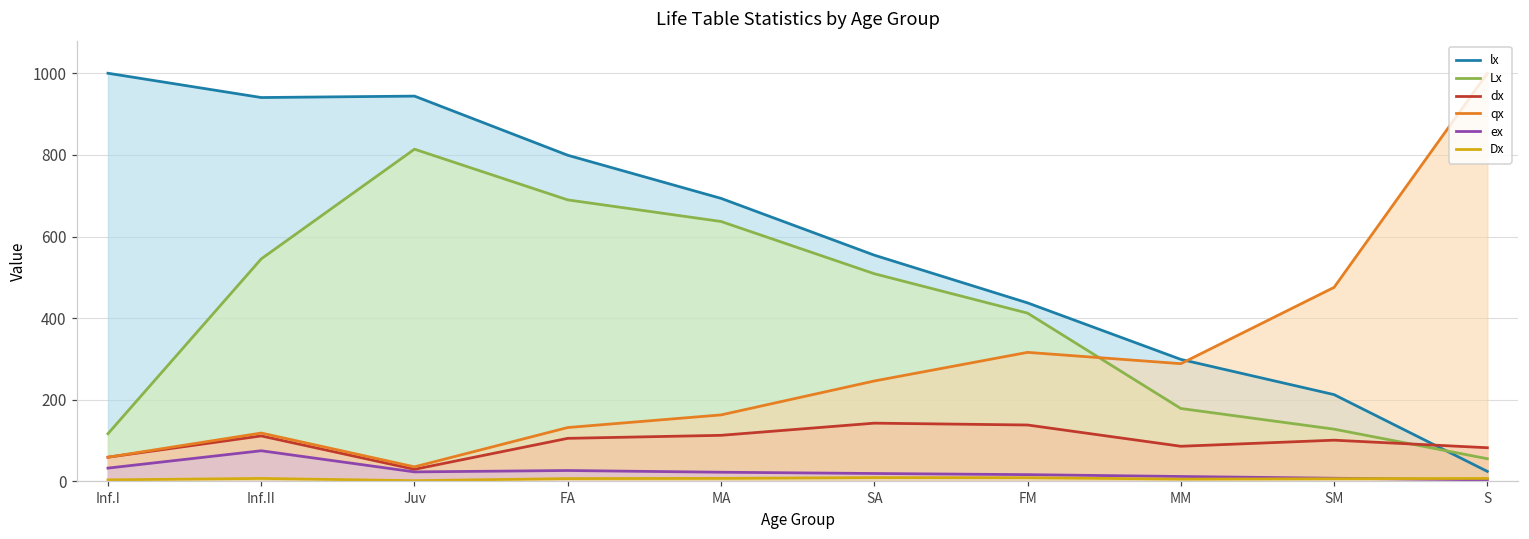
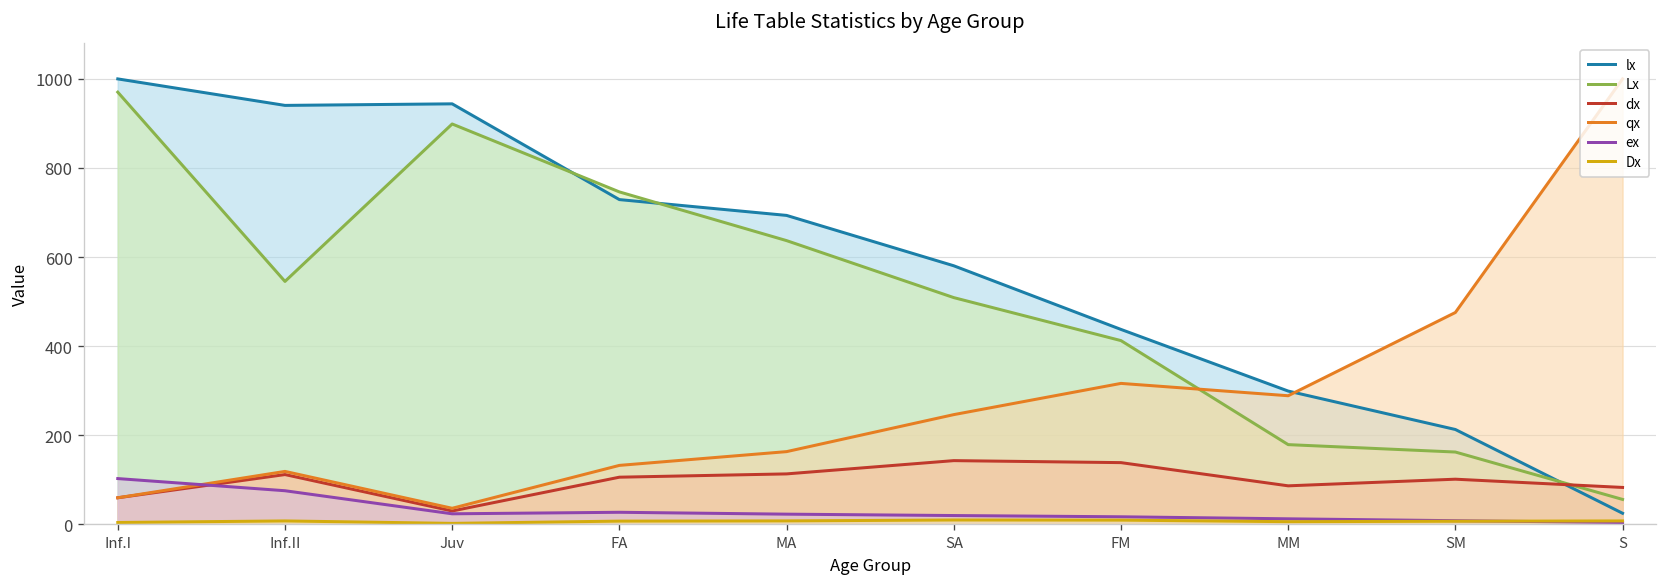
  {
    "lx": {
      "Inf.I": 1000,
      "Inf.II": 940,
      "Juv": 940,
-     "FA": 800,
+     "FA": 730,
      "MA": 690,
-     "SA": 550,
+     "SA": 580,
      "FM": 440,
      "MM": 300,
      "SM": 210,
      "S": 20
    },
    "Lx": {
-     "Inf.I": 120,
+     "Inf.I": 970,
      "Inf.II": 550,
-     "Juv": 810,
-     "FA": 690,
+     "Juv": 900,
+     "FA": 750,
      "MA": 640,
      "SA": 510,
      "FM": 410,
      "MM": 180,
-     "SM": 130,
+     "SM": 160,
      "S": 60
    },
    "dx": {
      "Inf.II": 110,
      "FA": 110,
      "MA": 110,
      "SA": 140,
      "FM": 140,
      "MM": 90,
      "SM": 100,
      "S": 80
    },
    "ex": {
-     "Inf.I": 30,
+     "Inf.I": 100,
      "Inf.II": 80,
      "FA": 30,
      "MA": 20,
      "SA": 20,
      "FM": 20
    }
  }
